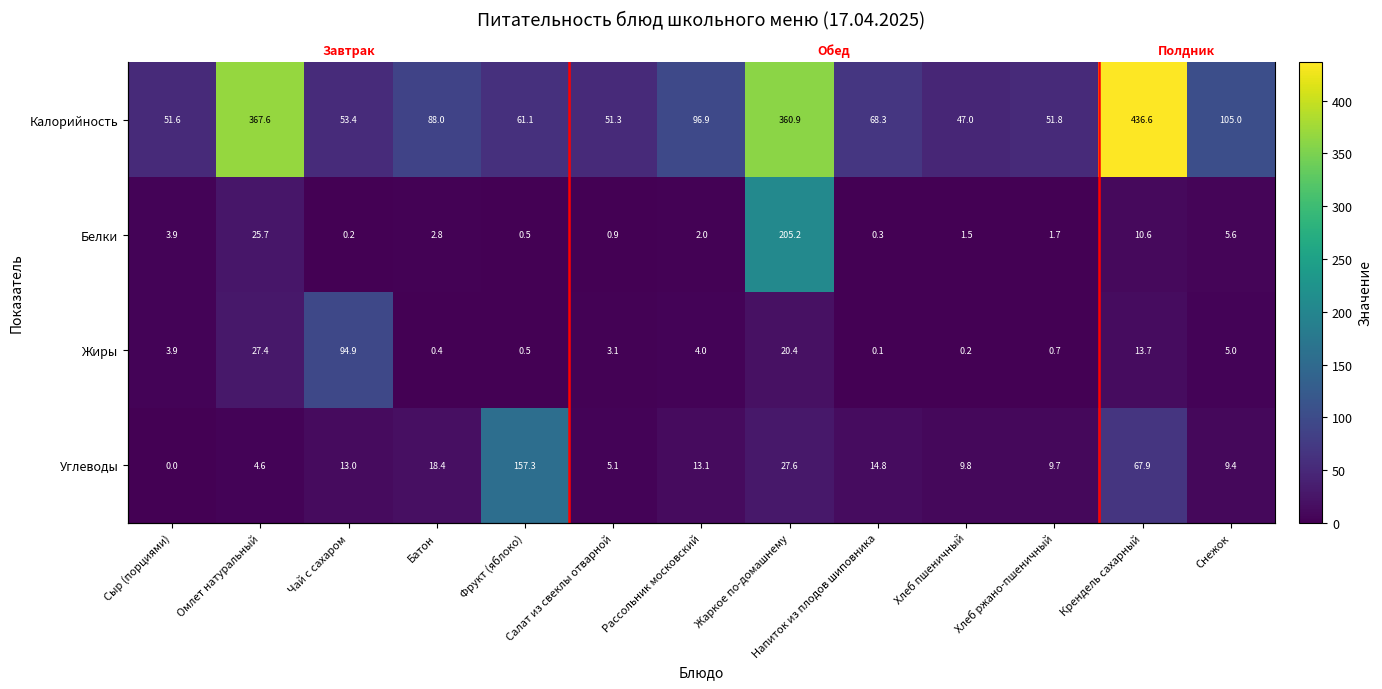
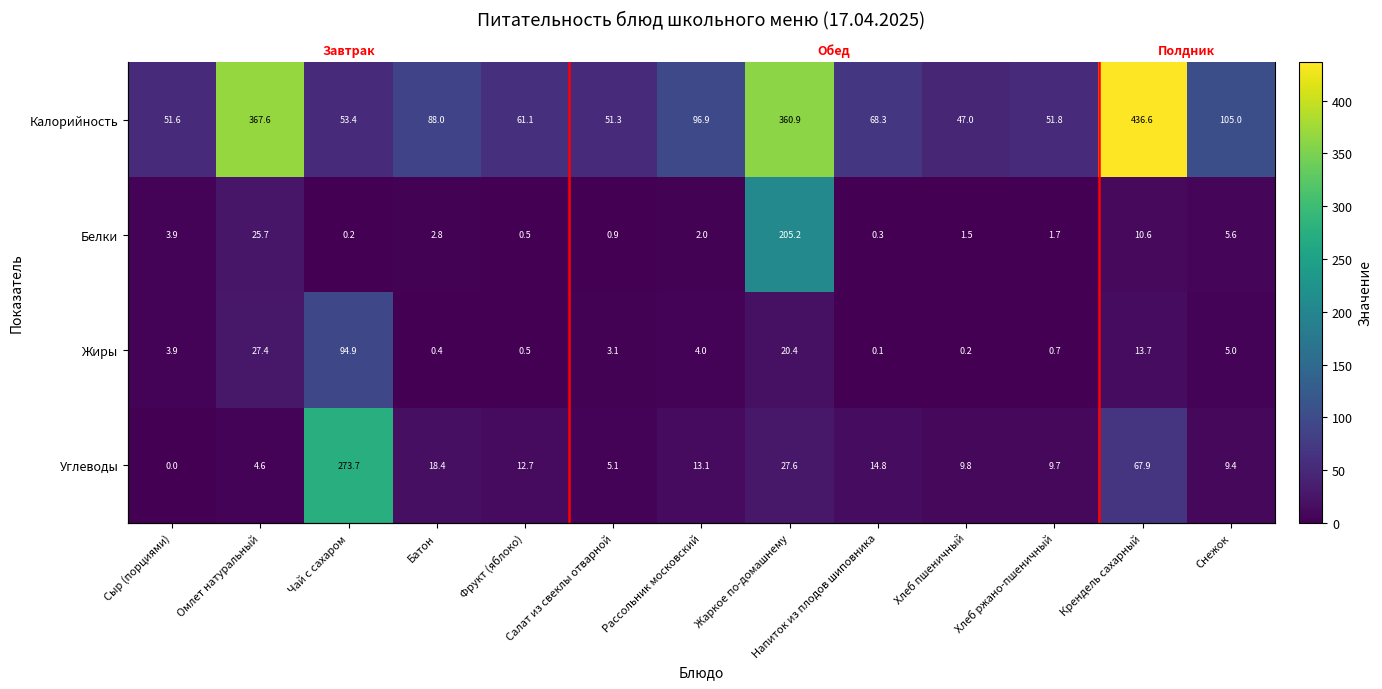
  {
    "Калорийность": {
      "Сыр (порциями)": 51.6,
      "Омлет натуральный": 367.6,
      "Чай с сахаром": 53.4,
      "Батон": 88.0,
      "Фрукт (яблоко)": 61.1,
      "Салат из свеклы отварной": 51.3,
      "Рассольник московский": 96.9,
      "Жаркое по-домашнему": 360.9,
      "Напиток из плодов шиповника": 68.3,
      "Хлеб пшеничный": 47.0,
      "Хлеб ржано-пшеничный": 51.8,
      "Крендель сахарный": 436.6,
      "Снежок": 105.0
    },
    "Белки": {
      "Сыр (порциями)": 3.9,
      "Омлет натуральный": 25.7,
      "Чай с сахаром": 0.2,
      "Батон": 2.8,
      "Фрукт (яблоко)": 0.5,
      "Салат из свеклы отварной": 0.9,
      "Рассольник московский": 2.0,
      "Жаркое по-домашнему": 205.2,
      "Напиток из плодов шиповника": 0.3,
      "Хлеб пшеничный": 1.5,
      "Хлеб ржано-пшеничный": 1.7,
      "Крендель сахарный": 10.6,
      "Снежок": 5.6
    },
    "Жиры": {
      "Сыр (порциями)": 3.9,
      "Омлет натуральный": 27.4,
      "Чай с сахаром": 94.9,
      "Батон": 0.4,
      "Фрукт (яблоко)": 0.5,
      "Салат из свеклы отварной": 3.1,
      "Рассольник московский": 4.0,
      "Жаркое по-домашнему": 20.4,
      "Напиток из плодов шиповника": 0.1,
      "Хлеб пшеничный": 0.2,
      "Хлеб ржано-пшеничный": 0.7,
      "Крендель сахарный": 13.7,
      "Снежок": 5.0
    },
    "Углеводы": {
      "Сыр (порциями)": 0.0,
      "Омлет натуральный": 4.6,
-     "Чай с сахаром": 13.0,
+     "Чай с сахаром": 273.7,
      "Батон": 18.4,
-     "Фрукт (яблоко)": 157.3,
+     "Фрукт (яблоко)": 12.7,
      "Салат из свеклы отварной": 5.1,
      "Рассольник московский": 13.1,
      "Жаркое по-домашнему": 27.6,
      "Напиток из плодов шиповника": 14.8,
      "Хлеб пшеничный": 9.8,
      "Хлеб ржано-пшеничный": 9.7,
      "Крендель сахарный": 67.9,
      "Снежок": 9.4
    }
  }
